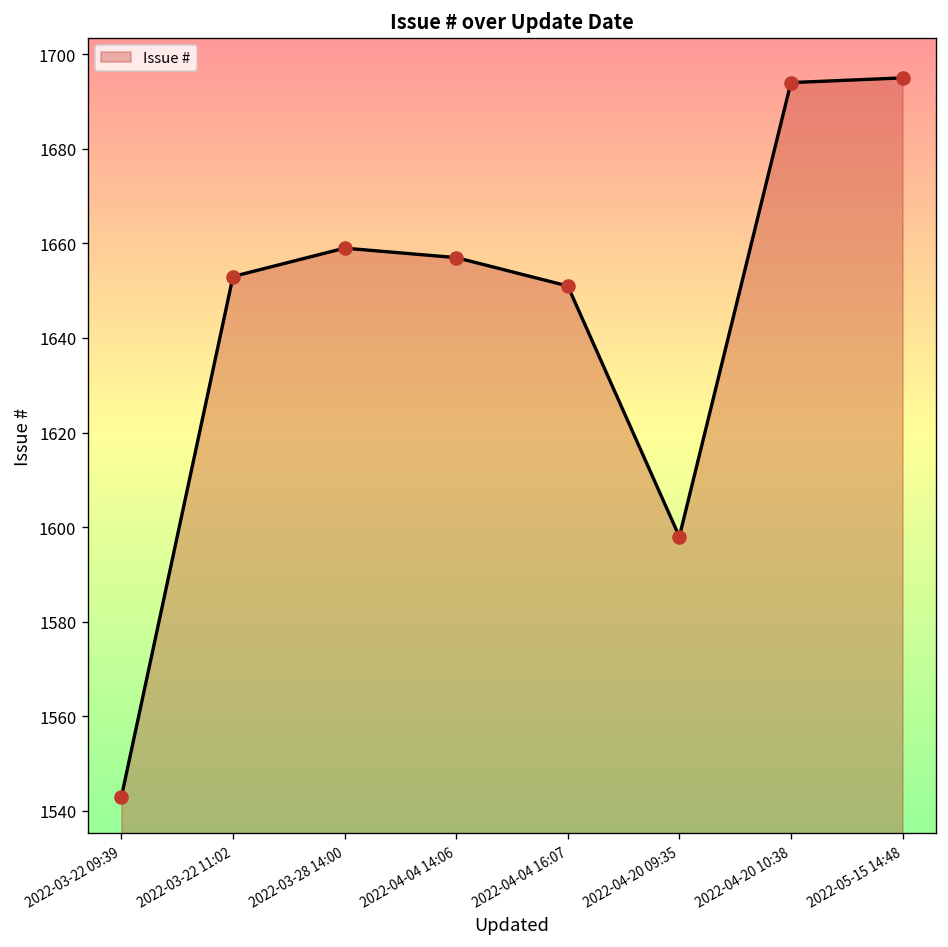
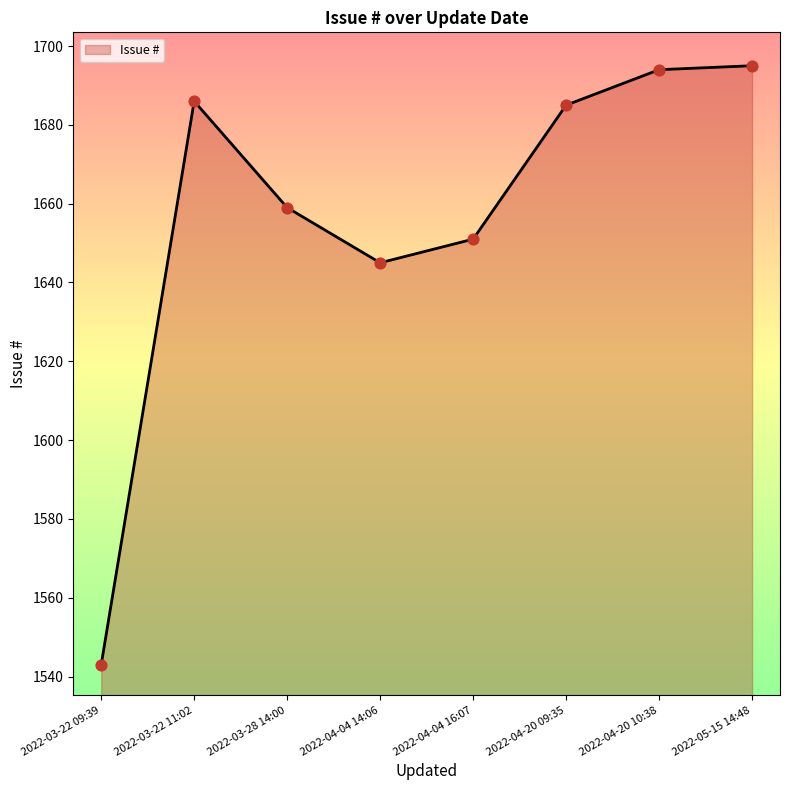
  {
    "2022-03-22 09:39": 1543,
-   "2022-03-22 11:02": 1653,
+   "2022-03-22 11:02": 1686,
    "2022-03-28 14:00": 1659,
-   "2022-04-04 14:06": 1657,
+   "2022-04-04 14:06": 1645,
    "2022-04-04 16:07": 1651,
-   "2022-04-20 09:35": 1598,
+   "2022-04-20 09:35": 1685,
    "2022-04-20 10:38": 1694,
    "2022-05-15 14:48": 1695
  }
